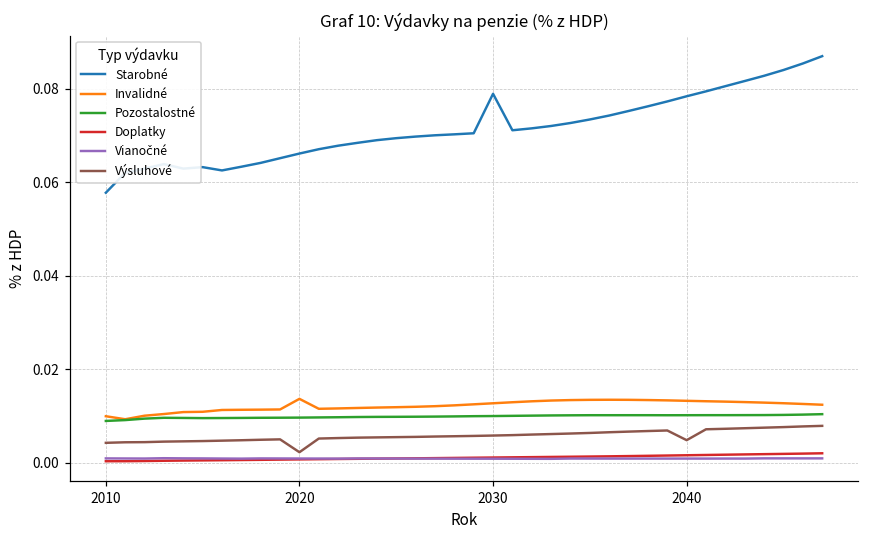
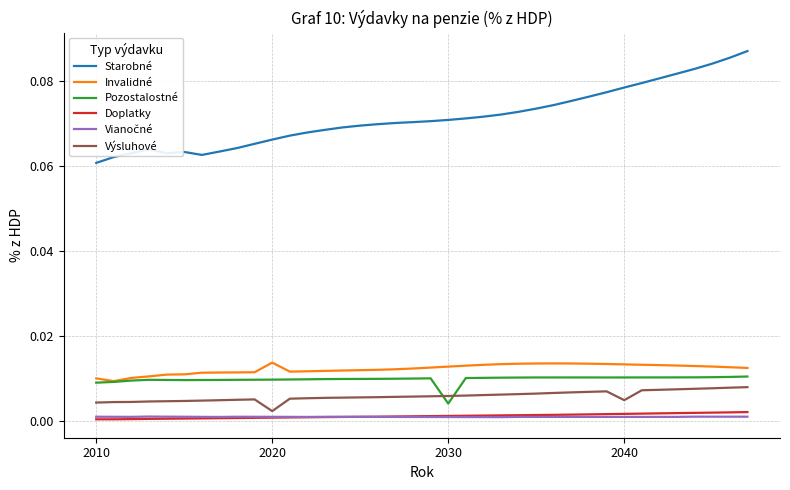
  {
    "Starobné": {
-     "2010": 0.058,
+     "2010": 0.061,
      "2020": 0.066,
-     "2030": 0.079,
+     "2030": 0.071,
      "2040": 0.078
    },
    "Invalidné": {
      "2010": 0.010,
      "2020": 0.014,
      "2030": 0.013,
      "2040": 0.013
    },
    "Pozostalostné": {
      "2010": 0.009,
      "2020": 0.010,
-     "2030": 0.010,
+     "2030": 0.004,
      "2040": 0.010
    },
    "Doplatky": {
      "2010": 0.000,
      "2040": 0.002
    },
    "Vianočné": {
      "2010": 0.001,
      "2040": 0.001
    },
    "Výsluhové": {
      "2010": 0.004,
      "2020": 0.002,
      "2030": 0.006,
      "2040": 0.005
    }
  }
